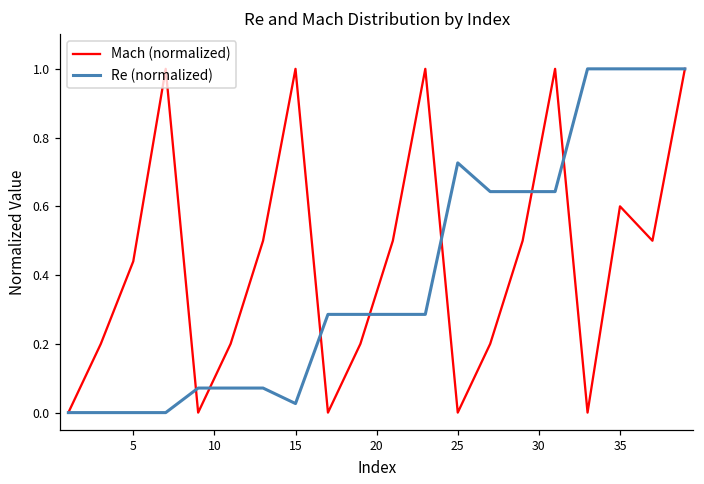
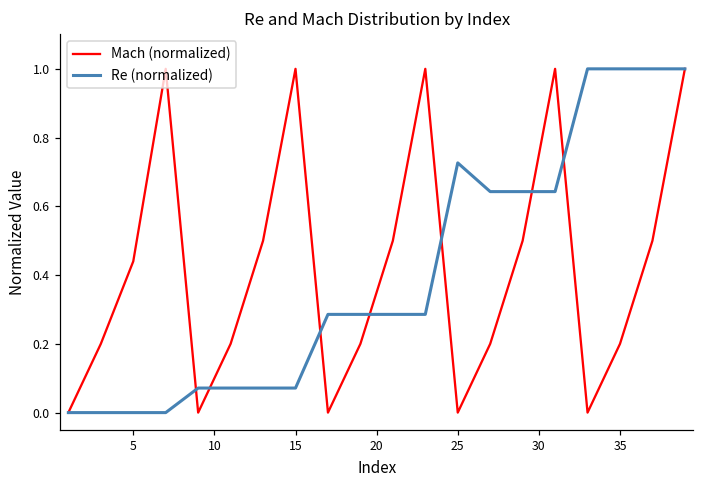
  {
    "Mach (normalized)": {
      "5": 0.44,
      "15": 1.00,
      "25": 0.00,
-     "35": 0.60
+     "35": 0.20
    },
    "Re (normalized)": {
      "5": 0.00,
-     "15": 0.03,
+     "15": 0.07,
      "25": 0.73,
      "35": 1.00
    }
  }
